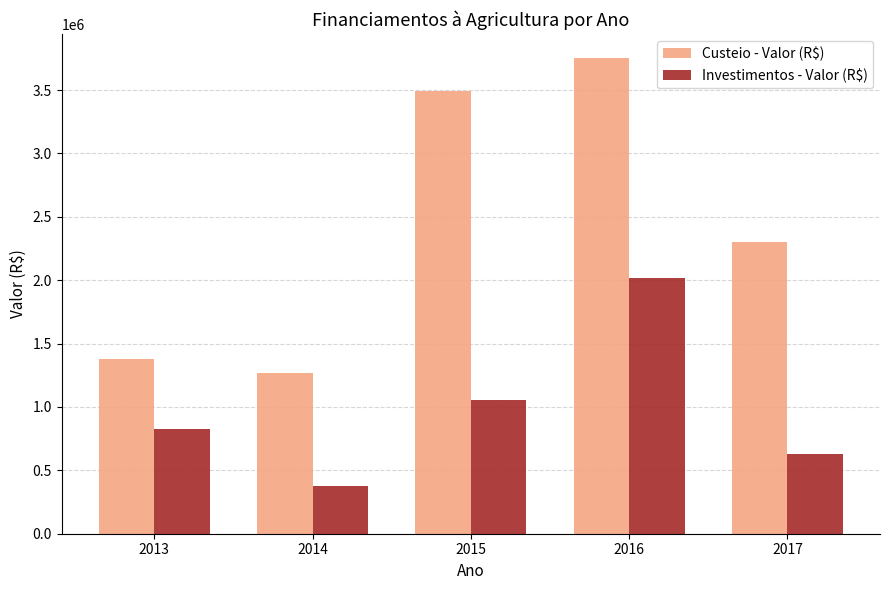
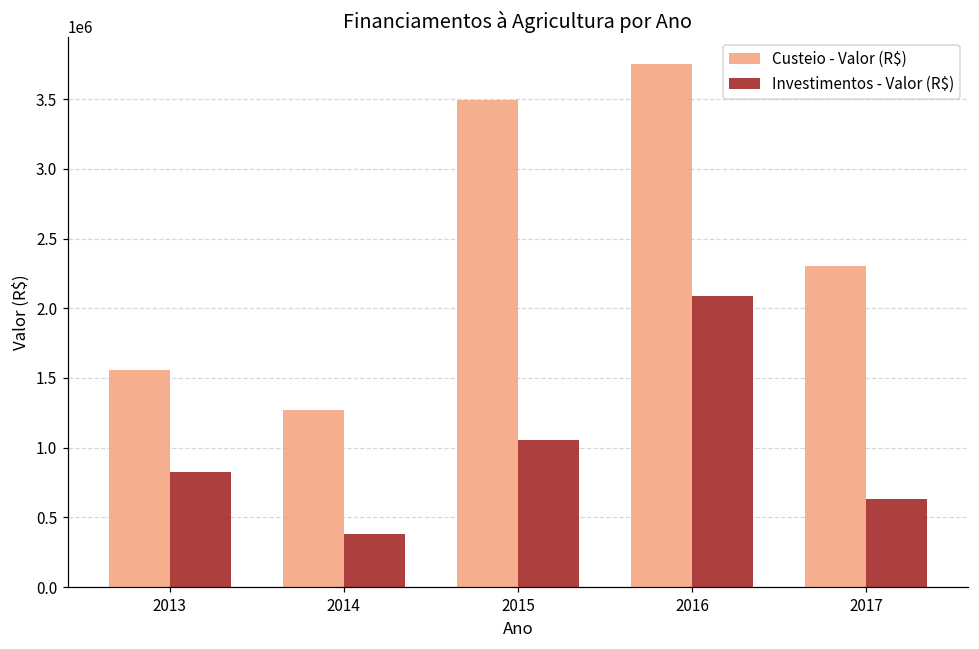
  {
    "Custeio - Valor (R$)": {
-     "2013": 1380000,
+     "2013": 1550000,
      "2014": 1270000,
      "2015": 3490000,
      "2016": 3750000,
      "2017": 2300000
    },
    "Investimentos - Valor (R$)": {
      "2013": 830000,
      "2014": 380000,
      "2015": 1050000,
-     "2016": 2020000,
+     "2016": 2090000,
      "2017": 630000
    }
  }
